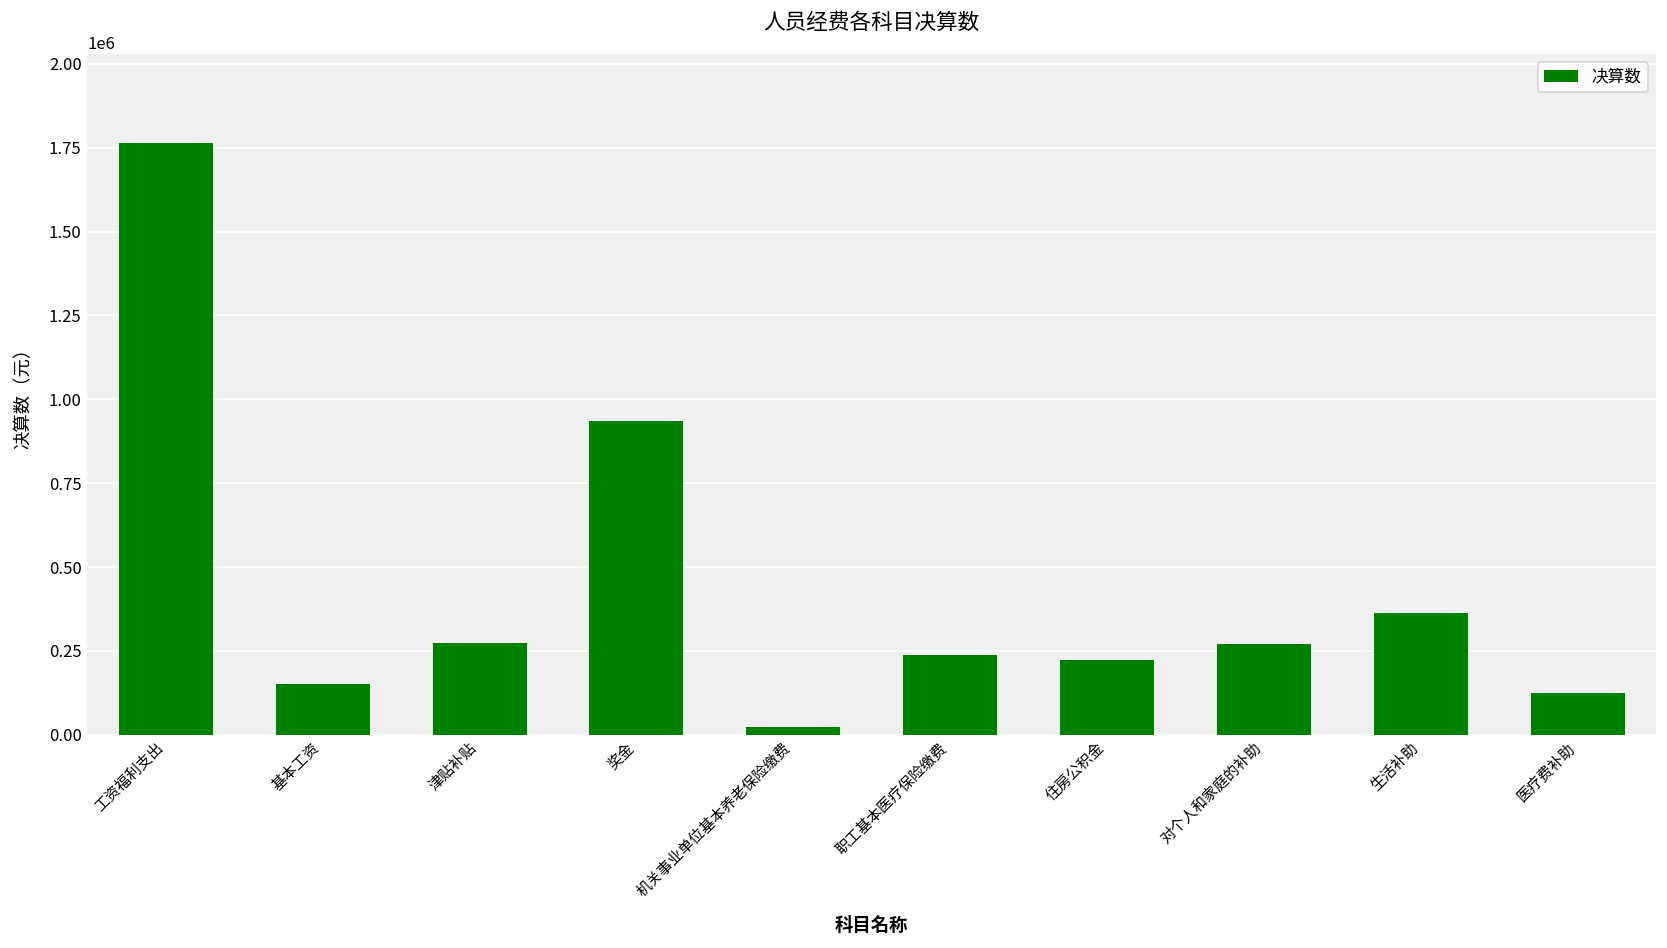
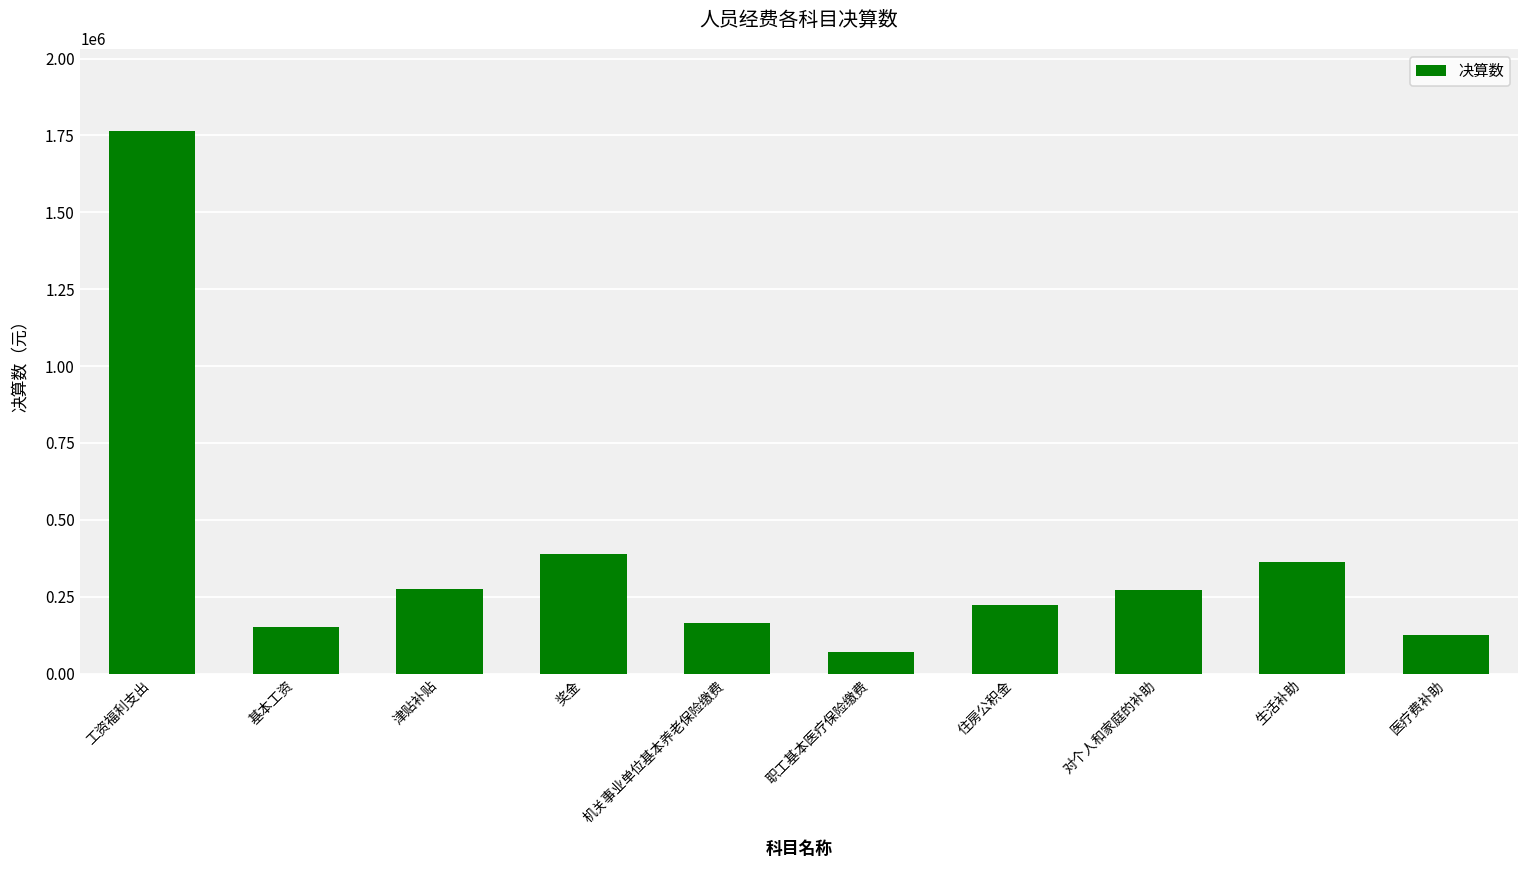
  {
    "工资福利支出": 1770000,
    "基本工资": 150000,
    "津贴补贴": 270000,
-   "奖金": 930000,
-   "机关事业单位基本养老保险缴费": 20000,
-   "职工基本医疗保险缴费": 240000,
+   "奖金": 390000,
+   "机关事业单位基本养老保险缴费": 160000,
+   "职工基本医疗保险缴费": 70000,
    "住房公积金": 220000,
    "对个人和家庭的补助": 270000,
    "生活补助": 360000,
    "医疗费补助": 130000
  }
